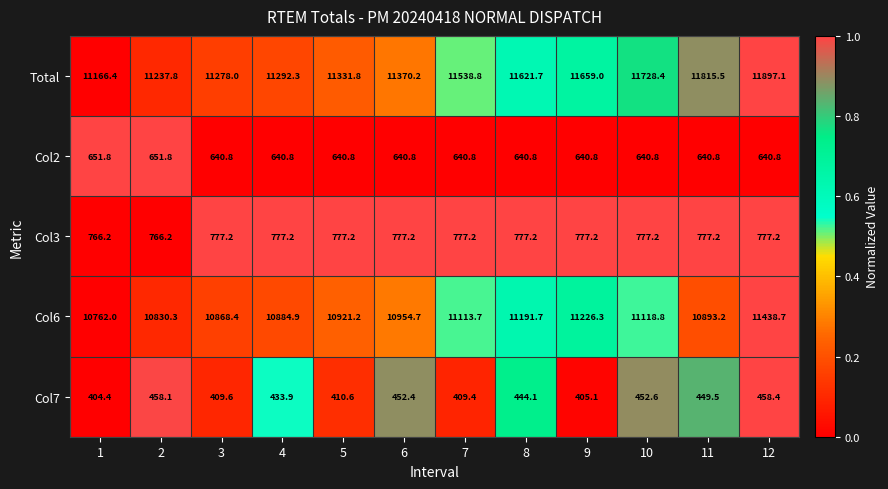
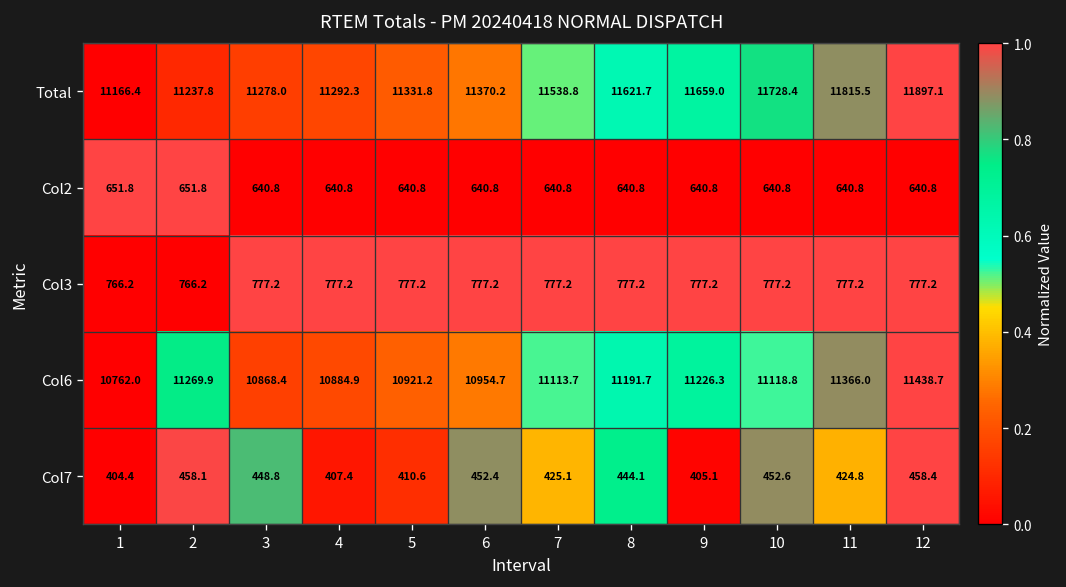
  {
    "Total": {
      "1": 11166.4,
      "2": 11237.8,
      "3": 11278.0,
      "4": 11292.3,
      "5": 11331.8,
      "6": 11370.2,
      "7": 11538.8,
      "8": 11621.7,
      "9": 11659.0,
      "10": 11728.4,
      "11": 11815.5,
      "12": 11897.1
    },
    "Col2": {
      "1": 651.8,
      "2": 651.8,
      "3": 640.8,
      "4": 640.8,
      "5": 640.8,
      "6": 640.8,
      "7": 640.8,
      "8": 640.8,
      "9": 640.8,
      "10": 640.8,
      "11": 640.8,
      "12": 640.8
    },
    "Col3": {
      "1": 766.2,
      "2": 766.2,
      "3": 777.2,
      "4": 777.2,
      "5": 777.2,
      "6": 777.2,
      "7": 777.2,
      "8": 777.2,
      "9": 777.2,
      "10": 777.2,
      "11": 777.2,
      "12": 777.2
    },
    "Col6": {
      "1": 10762.0,
-     "2": 10830.3,
+     "2": 11269.9,
      "3": 10868.4,
      "4": 10884.9,
      "5": 10921.2,
      "6": 10954.7,
      "7": 11113.7,
      "8": 11191.7,
      "9": 11226.3,
      "10": 11118.8,
-     "11": 10893.2,
+     "11": 11366.0,
      "12": 11438.7
    },
    "Col7": {
      "1": 404.4,
      "2": 458.1,
-     "3": 409.6,
-     "4": 433.9,
+     "3": 448.8,
+     "4": 407.4,
      "5": 410.6,
      "6": 452.4,
-     "7": 409.4,
+     "7": 425.1,
      "8": 444.1,
      "9": 405.1,
      "10": 452.6,
-     "11": 449.5,
+     "11": 424.8,
      "12": 458.4
    }
  }
